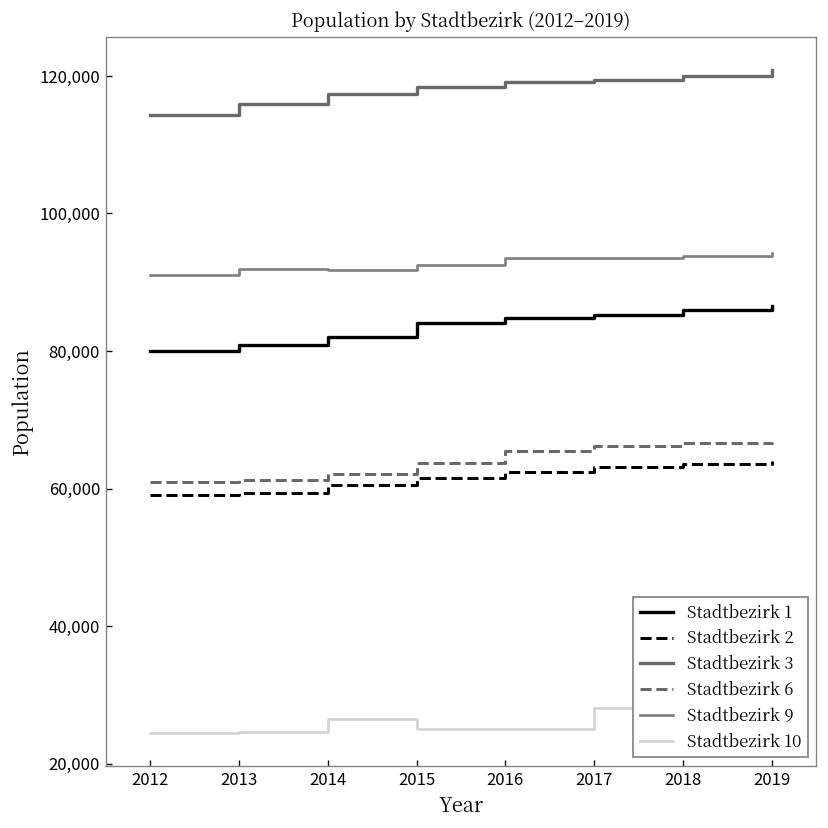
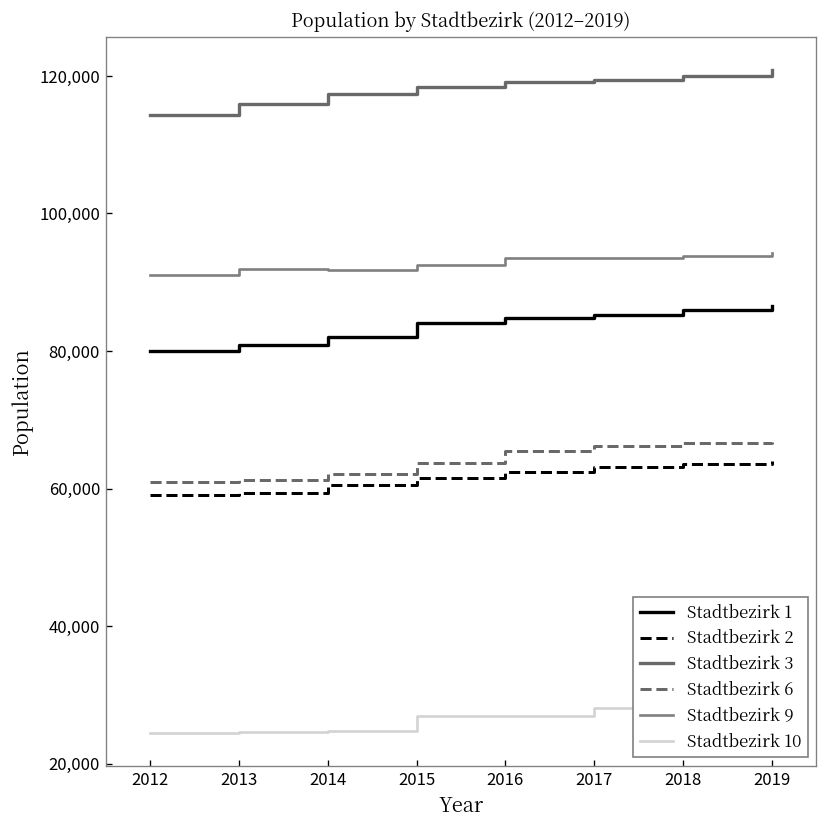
  {
    "Stadtbezirk 10": {
      "2012": "25,000",
      "2013": "25,000",
-     "2014": "26,000",
-     "2015": "25,000",
-     "2016": "25,000",
+     "2014": "25,000",
+     "2015": "27,000",
+     "2016": "27,000",
      "2017": "28,000"
    }
  }
